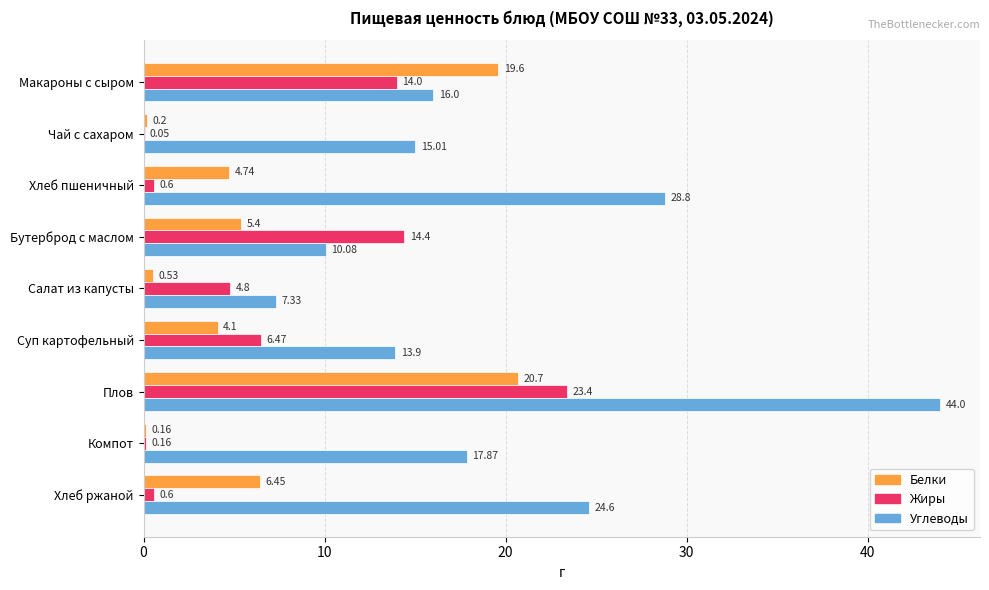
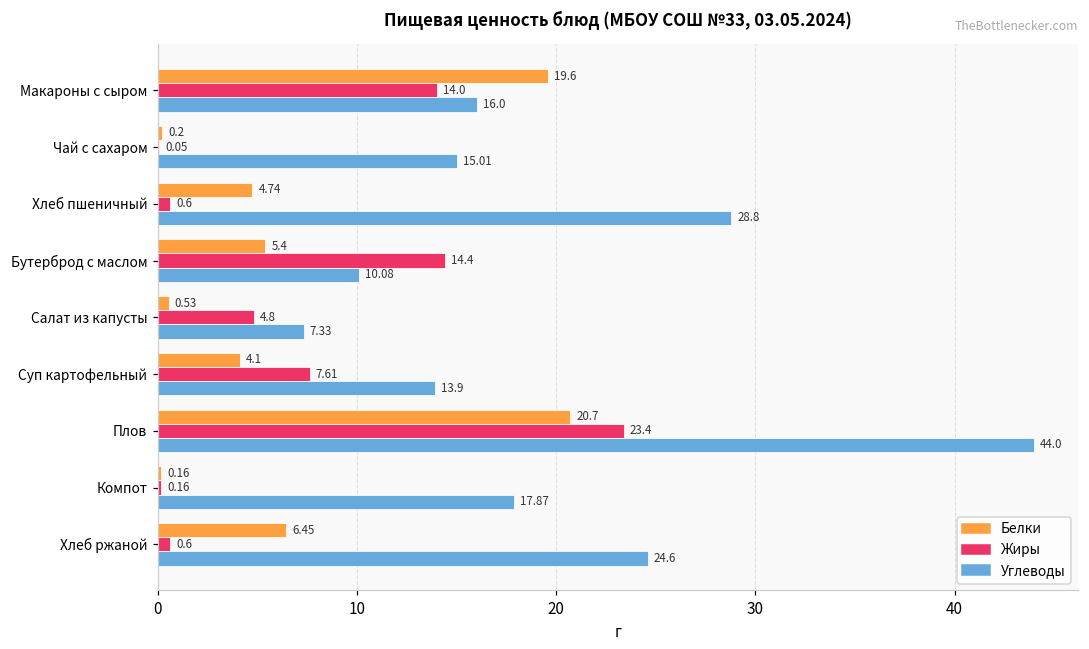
  {
    "Белки": {
      "Макароны с сыром": 19.6,
      "Чай с сахаром": 0.2,
      "Хлеб пшеничный": 4.74,
      "Бутерброд с маслом": 5.4,
      "Салат из капусты": 0.53,
      "Суп картофельный": 4.1,
      "Плов": 20.7,
      "Компот": 0.16,
      "Хлеб ржаной": 6.45
    },
    "Жиры": {
      "Макароны с сыром": 14.0,
      "Чай с сахаром": 0.05,
      "Хлеб пшеничный": 0.6,
      "Бутерброд с маслом": 14.4,
      "Салат из капусты": 4.8,
-     "Суп картофельный": 6.47,
+     "Суп картофельный": 7.61,
      "Плов": 23.4,
      "Компот": 0.16,
      "Хлеб ржаной": 0.6
    },
    "Углеводы": {
      "Макароны с сыром": 16.0,
      "Чай с сахаром": 15.01,
      "Хлеб пшеничный": 28.8,
      "Бутерброд с маслом": 10.08,
      "Салат из капусты": 7.33,
      "Суп картофельный": 13.9,
      "Плов": 44.0,
      "Компот": 17.87,
      "Хлеб ржаной": 24.6
    }
  }
